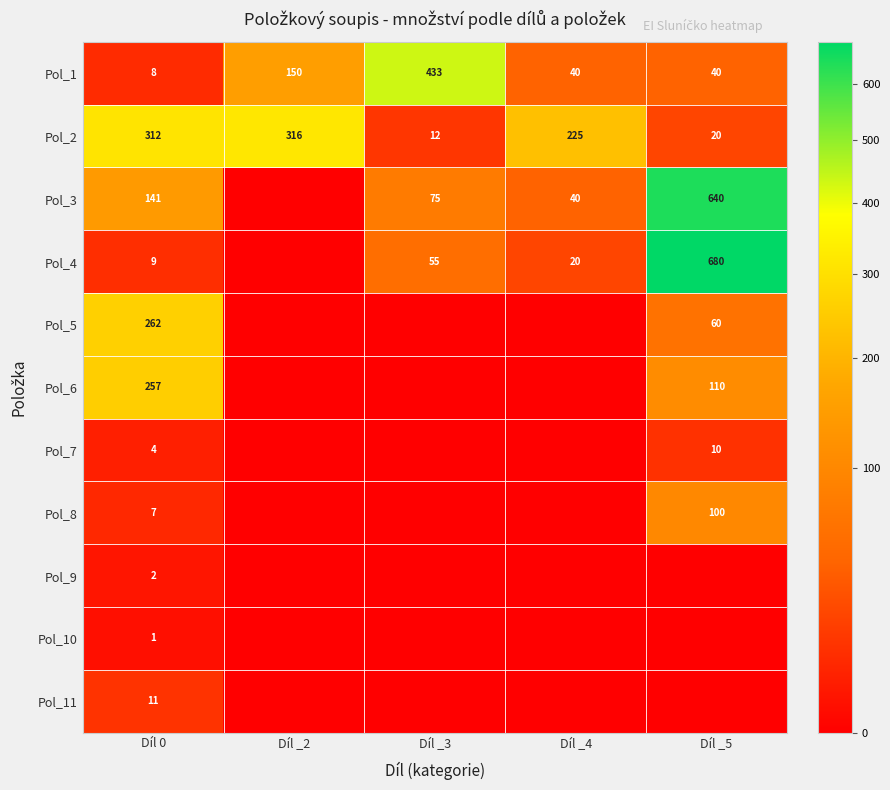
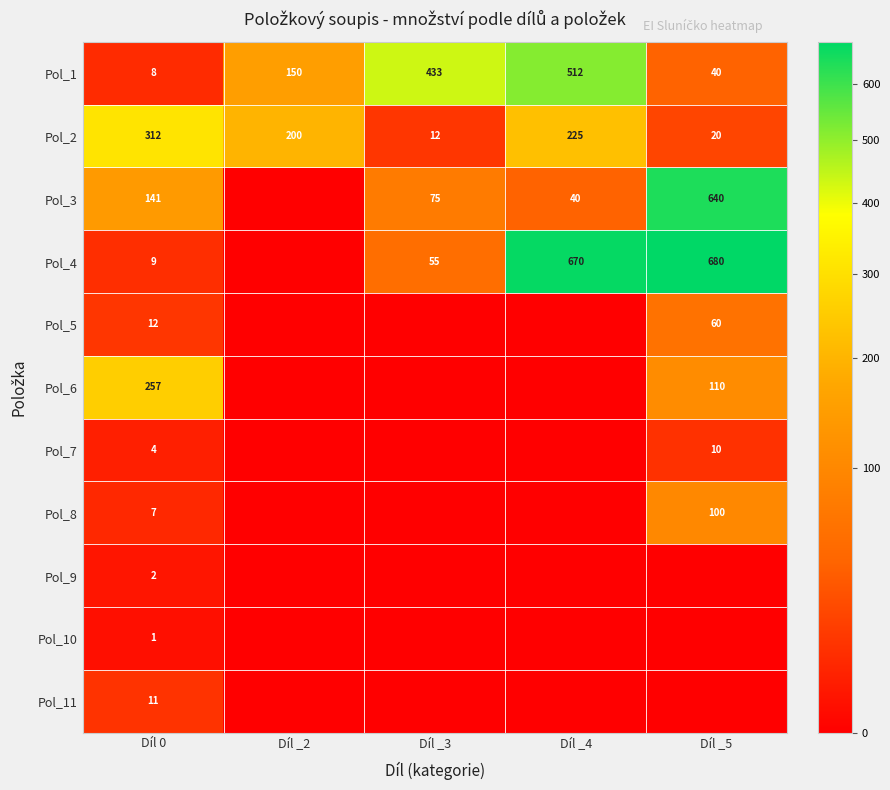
  {
    "Pol_1": {
      "Díl 0": 8,
      "Díl _2": 150,
      "Díl _3": 433,
-     "Díl _4": 40,
+     "Díl _4": 512,
      "Díl _5": 40
    },
    "Pol_2": {
      "Díl 0": 312,
-     "Díl _2": 316,
+     "Díl _2": 200,
      "Díl _3": 12,
      "Díl _4": 225,
      "Díl _5": 20
    },
    "Pol_3": {
      "Díl 0": 141,
      "Díl _3": 75,
      "Díl _4": 40,
      "Díl _5": 640
    },
    "Pol_4": {
      "Díl 0": 9,
      "Díl _3": 55,
-     "Díl _4": 20,
+     "Díl _4": 670,
      "Díl _5": 680
    },
    "Pol_5": {
-     "Díl 0": 262,
+     "Díl 0": 12,
      "Díl _5": 60
    },
    "Pol_6": {
      "Díl 0": 257,
      "Díl _5": 110
    },
    "Pol_7": {
      "Díl 0": 4,
      "Díl _5": 10
    },
    "Pol_8": {
      "Díl 0": 7,
      "Díl _5": 100
    },
    "Pol_9": {
      "Díl 0": 2
    },
    "Pol_10": {
      "Díl 0": 1
    },
    "Pol_11": {
      "Díl 0": 11
    }
  }
